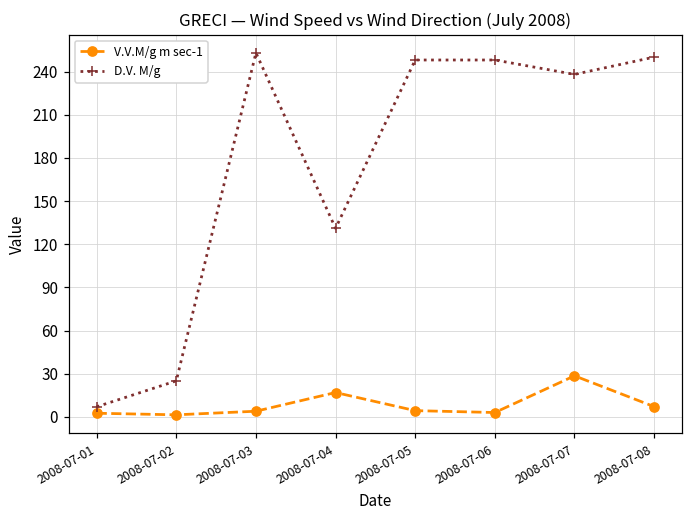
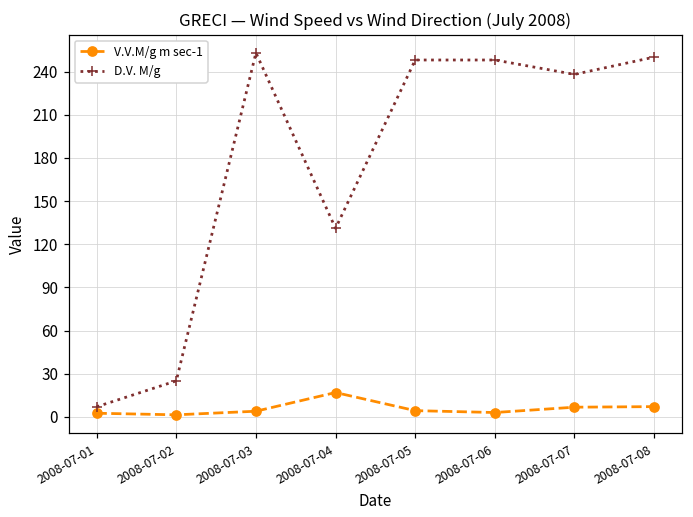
  {
    "V.V.M/g m sec-1": {
      "2008-07-01": 3,
      "2008-07-02": 1,
      "2008-07-03": 4,
      "2008-07-04": 17,
      "2008-07-05": 4,
      "2008-07-06": 3,
-     "2008-07-07": 29,
+     "2008-07-07": 7,
      "2008-07-08": 7
    },
    "D.V. M/g": {
      "2008-07-01": 7,
      "2008-07-02": 25,
      "2008-07-03": 253,
      "2008-07-04": 131,
      "2008-07-05": 248,
      "2008-07-06": 248,
      "2008-07-07": 238,
      "2008-07-08": 250
    }
  }
